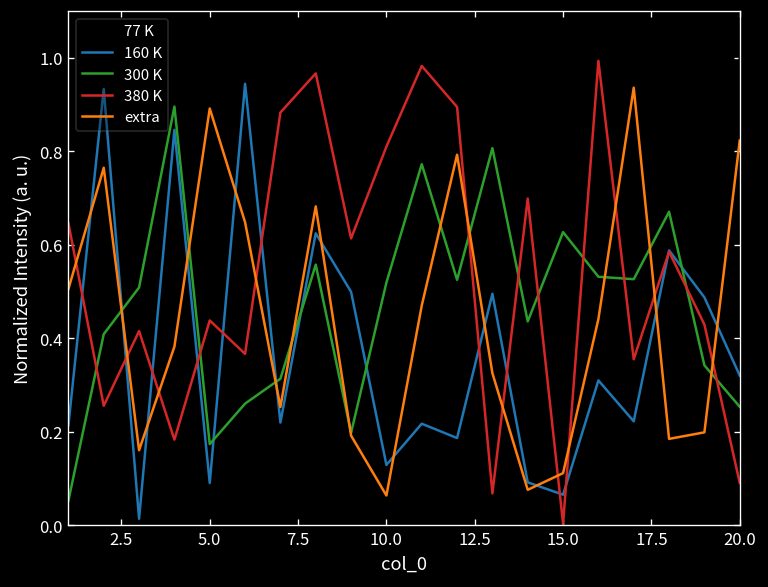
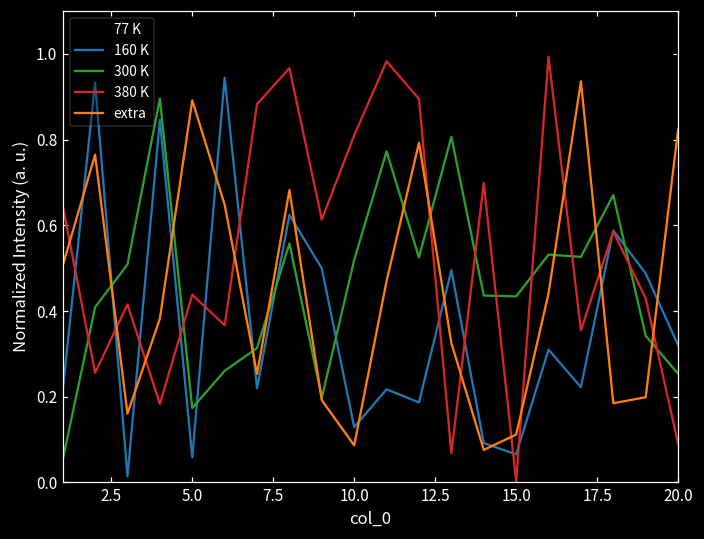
  {
    "77 K": {
      "5.0": 0.30,
      "10.0": 0.82,
      "15.0": 0.99,
      "20.0": 1.00
    },
    "160 K": {
-     "5.0": 0.09,
+     "5.0": 0.06,
      "10.0": 0.13,
      "15.0": 0.07,
      "20.0": 0.32
    },
    "300 K": {
      "5.0": 0.17,
      "10.0": 0.52,
-     "15.0": 0.63,
+     "15.0": 0.43,
      "20.0": 0.25
    },
    "380 K": {
      "5.0": 0.44,
      "10.0": 0.81,
      "15.0": 0.00,
      "20.0": 0.09
    },
    "extra": {
      "5.0": 0.89,
-     "10.0": 0.06,
+     "10.0": 0.09,
      "15.0": 0.11,
      "20.0": 0.82
    }
  }
